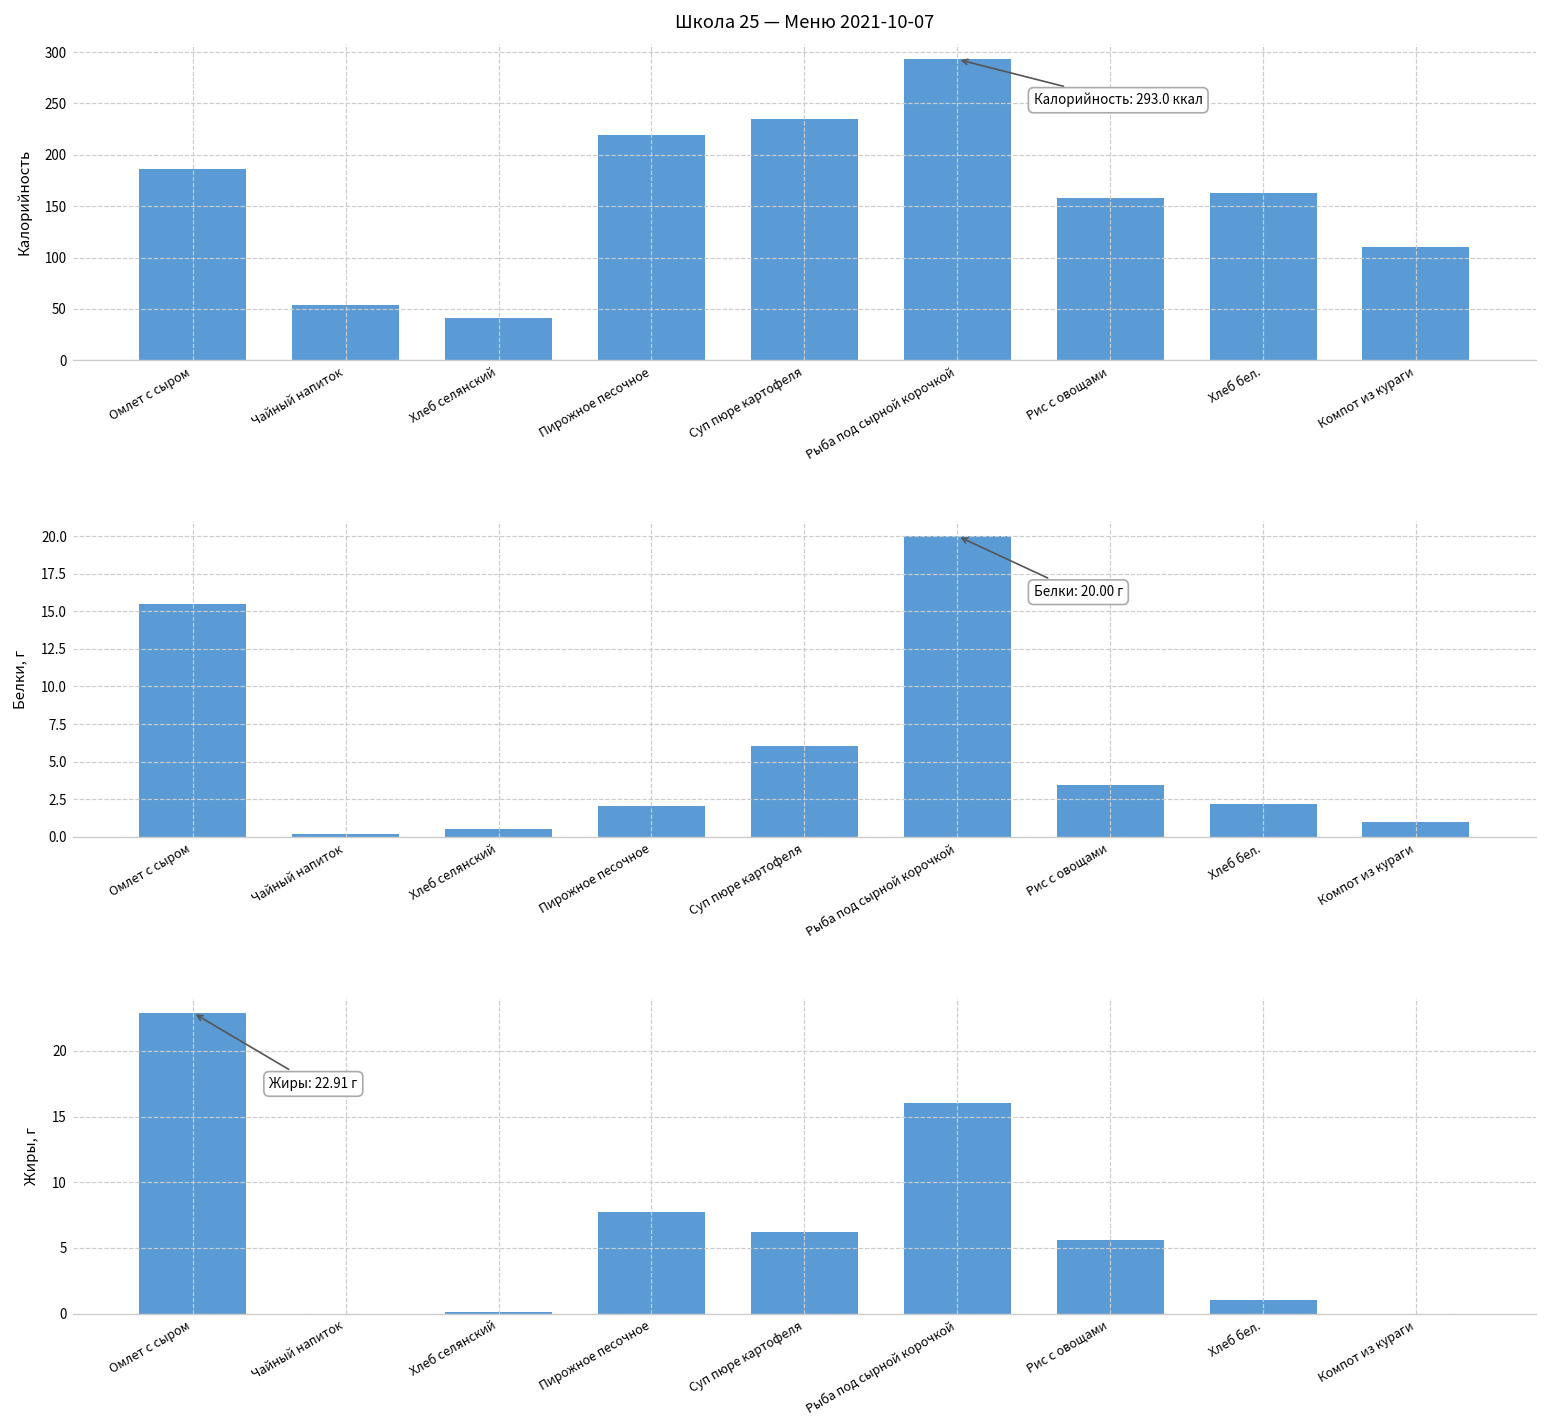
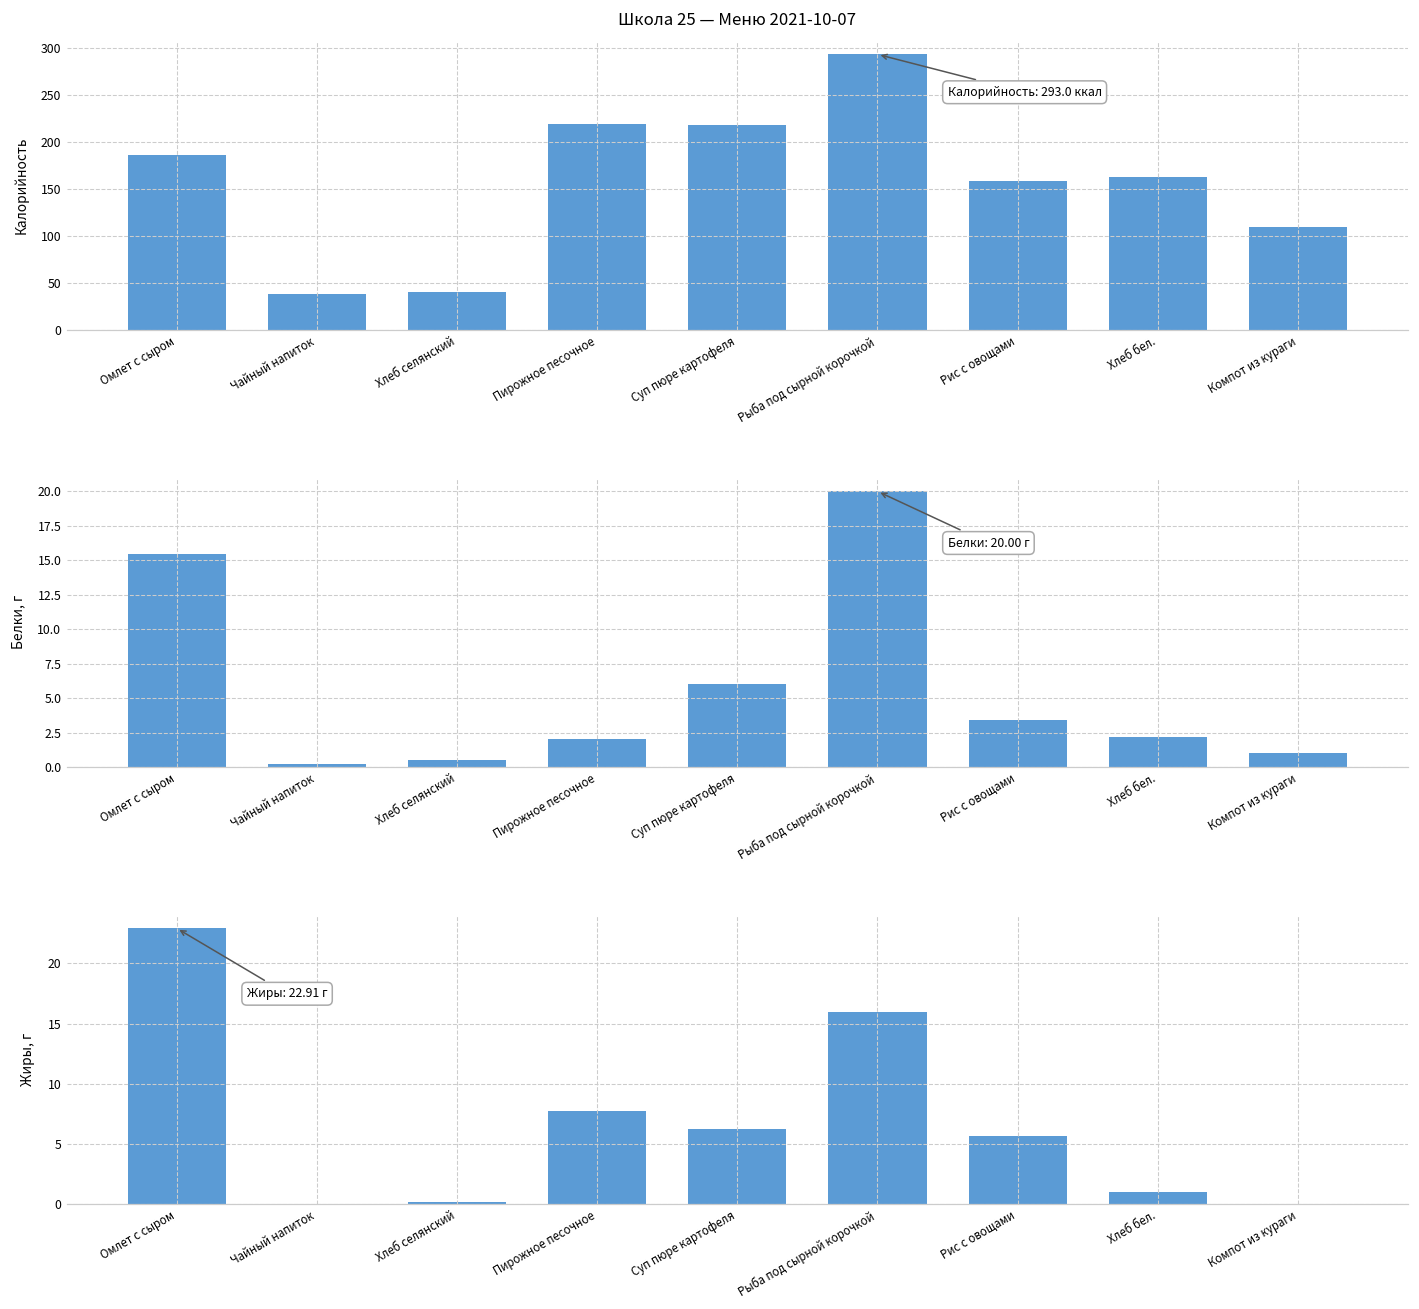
  {
    "Школа 25 — Меню 2021-10-07": {
      "Омлет с сыром": 190,
-     "Чайный напиток": 50,
+     "Чайный напиток": 40,
      "Хлеб селянский": 40,
      "Пирожное песочное": 220,
-     "Суп пюре картофеля": 230,
+     "Суп пюре картофеля": 220,
      "Рис с овощами": 160,
      "Хлеб бел.": 160,
      "Компот из кураги": 110
    }
  }
